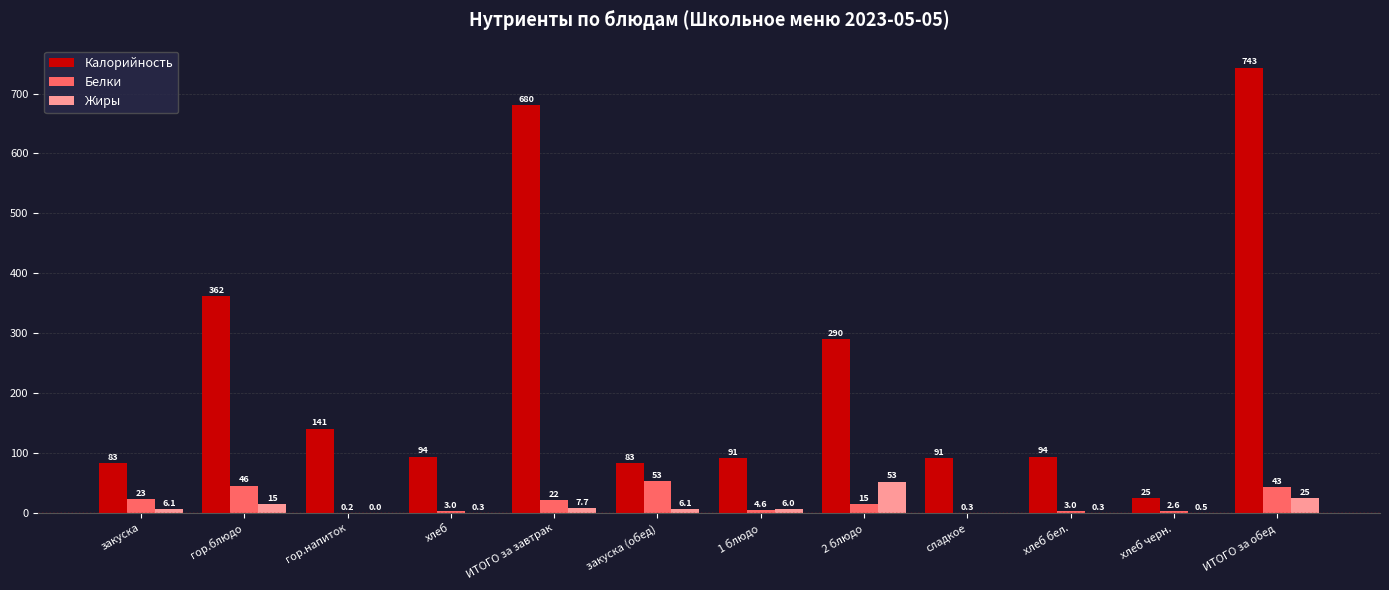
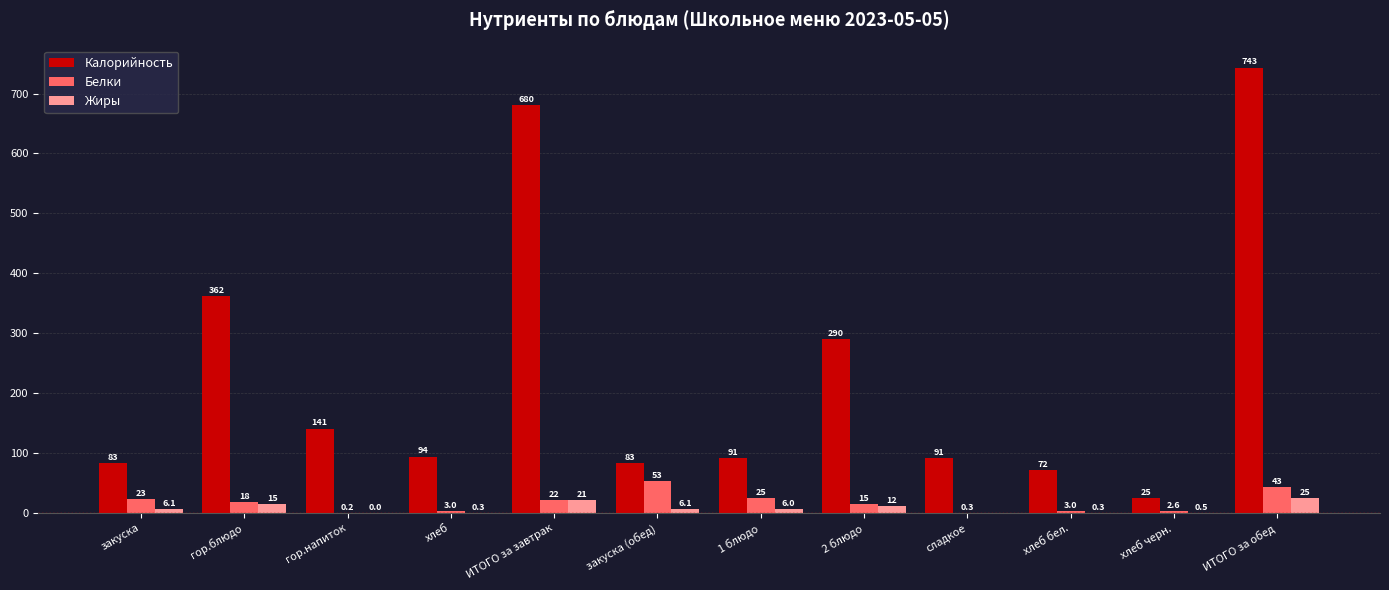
  {
    "Калорийность": {
      "закуска": 83,
      "гор.блюдо": 362,
      "гор.напиток": 141,
      "хлеб": 94,
      "ИТОГО за завтрак": 680,
      "закуска (обед)": 83,
      "1 блюдо": 91,
      "2 блюдо": 290,
      "сладкое": 91,
-     "хлеб бел.": 94,
+     "хлеб бел.": 72,
      "хлеб черн.": 25,
      "ИТОГО за обед": 743
    },
    "Белки": {
      "закуска": 23,
-     "гор.блюдо": 46,
+     "гор.блюдо": 18,
      "гор.напиток": 0.2,
      "хлеб": 3.0,
      "ИТОГО за завтрак": 22,
      "закуска (обед)": 53,
-     "1 блюдо": 4.6,
+     "1 блюдо": 25,
      "2 блюдо": 15,
      "сладкое": 0.3,
      "хлеб бел.": 3.0,
      "хлеб черн.": 2.6,
      "ИТОГО за обед": 43
    },
    "Жиры": {
      "закуска": 6.1,
      "гор.блюдо": 15,
      "гор.напиток": 0.0,
      "хлеб": 0.3,
-     "ИТОГО за завтрак": 7.7,
+     "ИТОГО за завтрак": 21,
      "закуска (обед)": 6.1,
      "1 блюдо": 6.0,
-     "2 блюдо": 53,
+     "2 блюдо": 12,
      "хлеб бел.": 0.3,
      "хлеб черн.": 0.5,
      "ИТОГО за обед": 25
    }
  }
